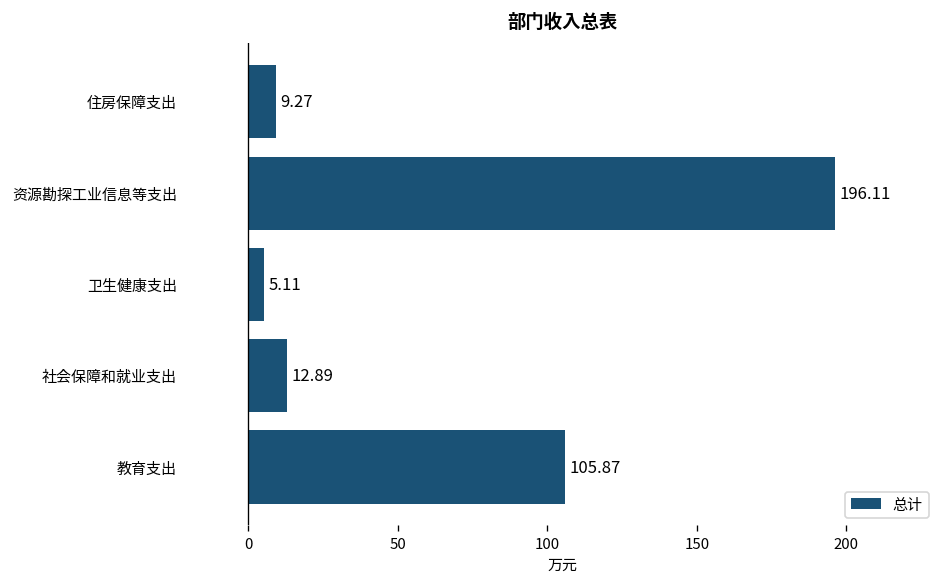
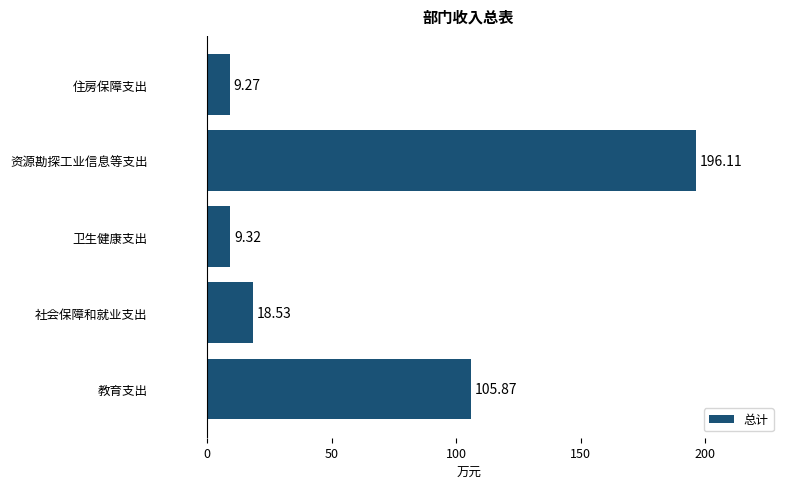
  {
    "住房保障支出": 9.27,
    "资源勘探工业信息等支出": 196.11,
-   "卫生健康支出": 5.11,
-   "社会保障和就业支出": 12.89,
+   "卫生健康支出": 9.32,
+   "社会保障和就业支出": 18.53,
    "教育支出": 105.87
  }
